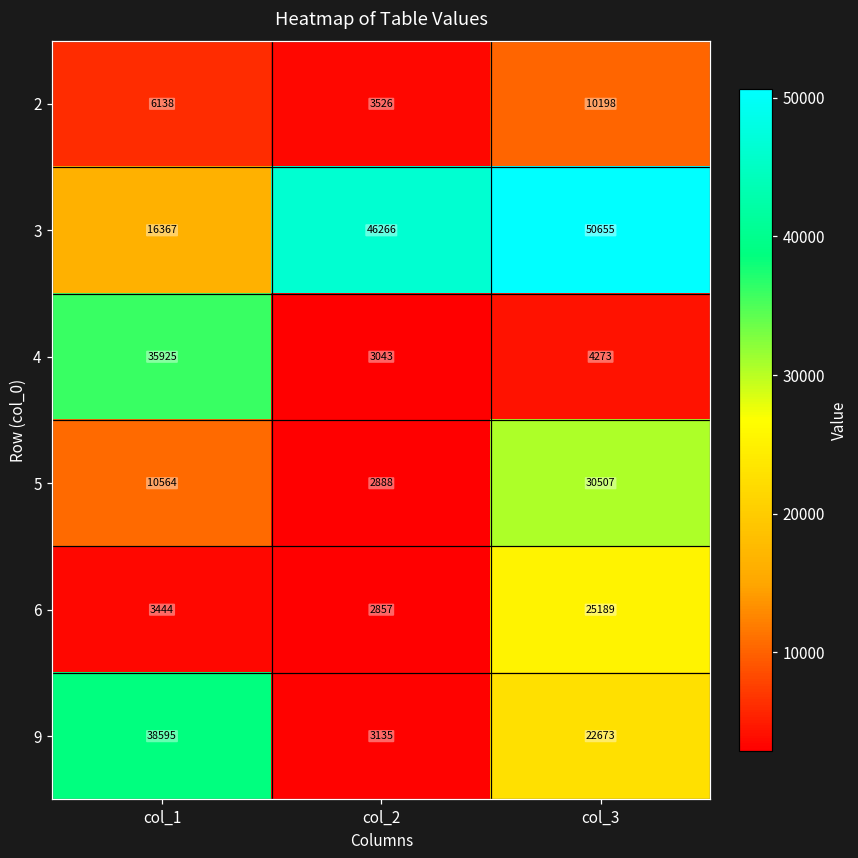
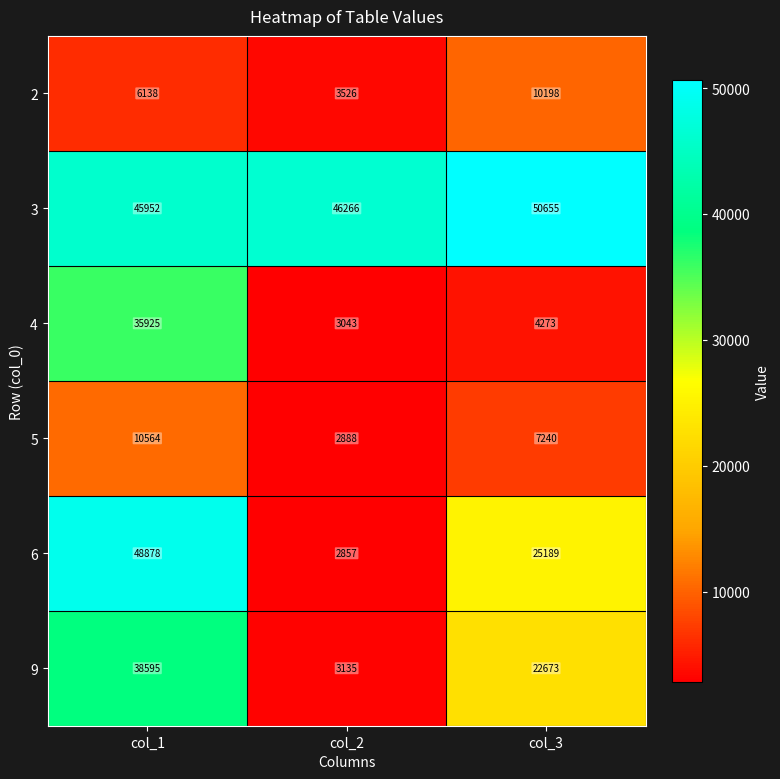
  {
    "3": {
-     "col_1": 16367
+     "col_1": 45952
    },
    "5": {
-     "col_3": 30507
+     "col_3": 7240
    },
    "6": {
-     "col_1": 3444
+     "col_1": 48878
    }
  }
